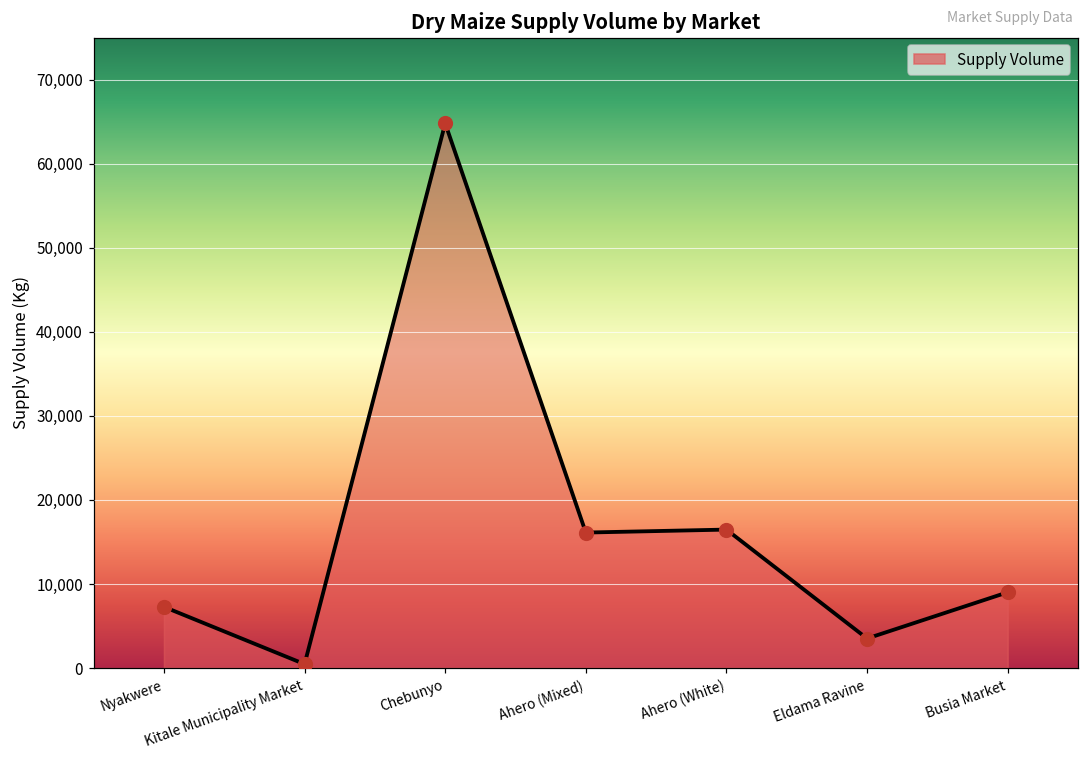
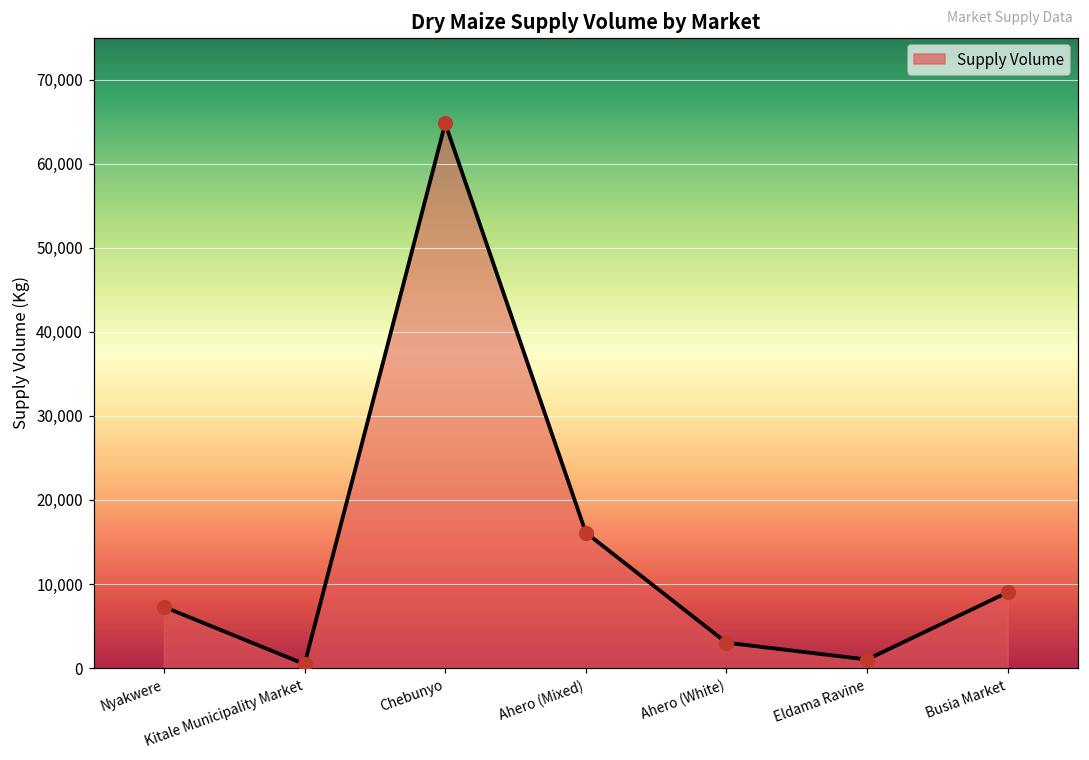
  {
    "Nyakwere": "7,000",
    "Kitale Municipality Market": "0",
    "Chebunyo": "65,000",
    "Ahero (Mixed)": "16,000",
-   "Ahero (White)": "16,000",
-   "Eldama Ravine": "4,000",
+   "Ahero (White)": "3,000",
+   "Eldama Ravine": "1,000",
    "Busia Market": "9,000"
  }
